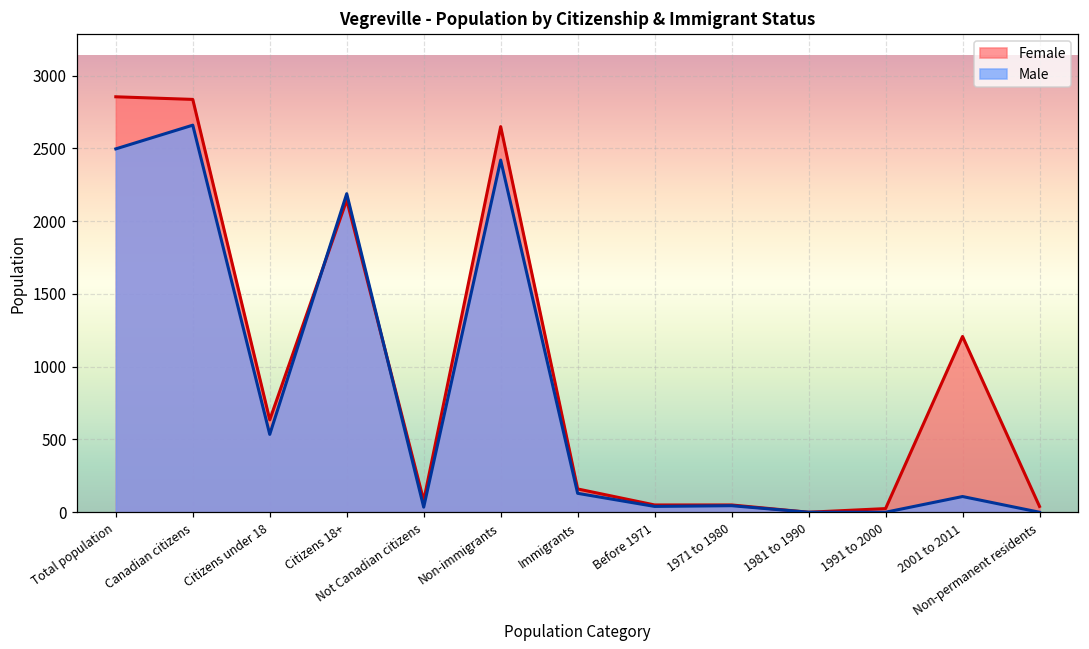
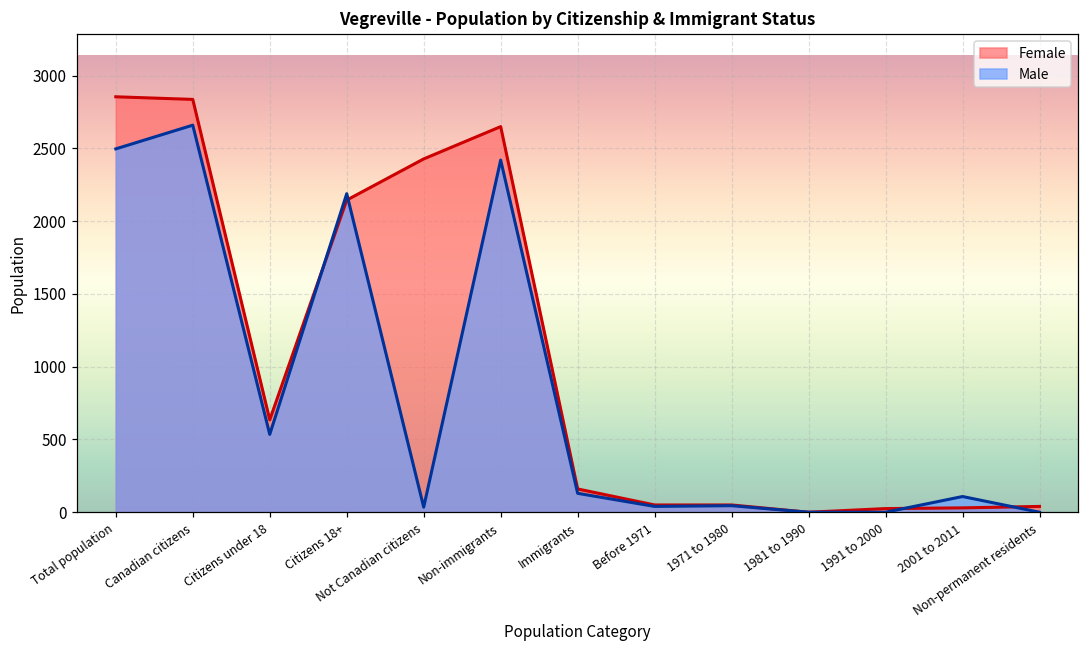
  {
    "Female": {
      "Total population": 2860,
      "Canadian citizens": 2840,
      "Citizens under 18": 640,
      "Citizens 18+": 2150,
-     "Not Canadian citizens": 80,
+     "Not Canadian citizens": 2430,
      "Non-immigrants": 2650,
      "Immigrants": 160,
      "1991 to 2000": 30,
-     "2001 to 2011": 1210,
+     "2001 to 2011": 30,
      "Non-permanent residents": 40
    },
    "Male": {
      "Total population": 2500,
      "Canadian citizens": 2660,
      "Citizens under 18": 540,
      "Citizens 18+": 2190,
      "Not Canadian citizens": 40,
      "Non-immigrants": 2420,
      "Immigrants": 130,
      "1991 to 2000": 0,
      "2001 to 2011": 110,
      "Non-permanent residents": 0
    }
  }
